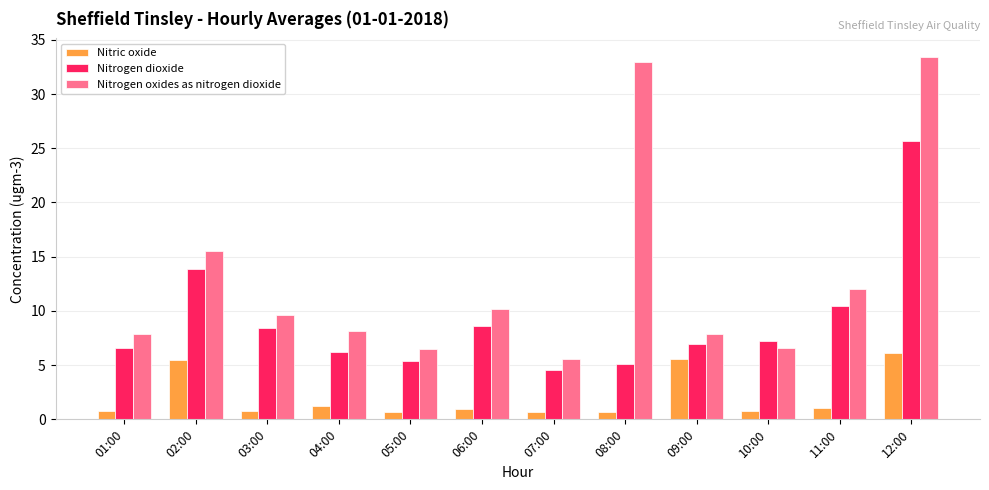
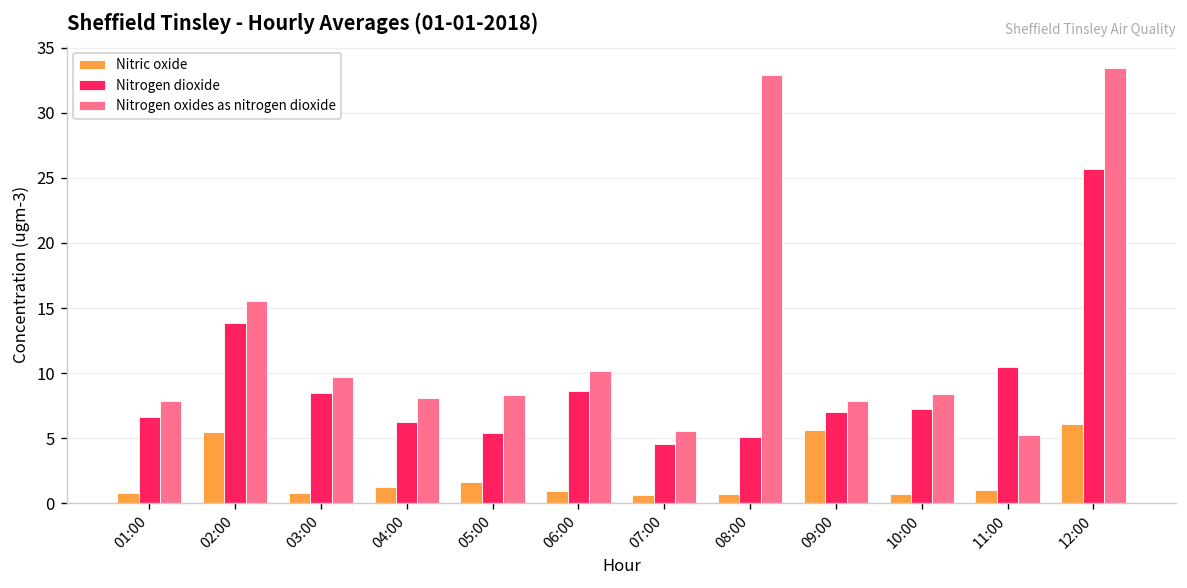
  {
    "Nitric oxide": {
      "01:00": 0.8,
      "02:00": 5.5,
      "03:00": 0.8,
      "04:00": 1.2,
-     "05:00": 0.7,
+     "05:00": 1.6,
      "06:00": 1.0,
      "07:00": 0.7,
      "08:00": 0.7,
      "09:00": 5.6,
      "10:00": 0.7,
      "11:00": 1.0,
      "12:00": 6.1
    },
    "Nitrogen dioxide": {
      "01:00": 6.6,
      "02:00": 13.9,
      "03:00": 8.4,
      "04:00": 6.2,
      "05:00": 5.4,
      "06:00": 8.6,
      "07:00": 4.5,
      "08:00": 5.1,
      "09:00": 7.0,
      "10:00": 7.2,
      "11:00": 10.5,
      "12:00": 25.7
    },
    "Nitrogen oxides as nitrogen dioxide": {
      "01:00": 7.8,
      "02:00": 15.5,
      "03:00": 9.7,
      "04:00": 8.1,
-     "05:00": 6.4,
+     "05:00": 8.3,
      "06:00": 10.1,
      "07:00": 5.6,
      "08:00": 32.9,
      "09:00": 7.8,
-     "10:00": 6.6,
-     "11:00": 12.1,
+     "10:00": 8.4,
+     "11:00": 5.2,
      "12:00": 33.5
    }
  }
